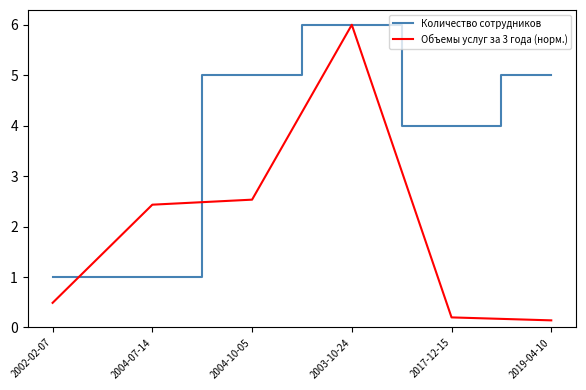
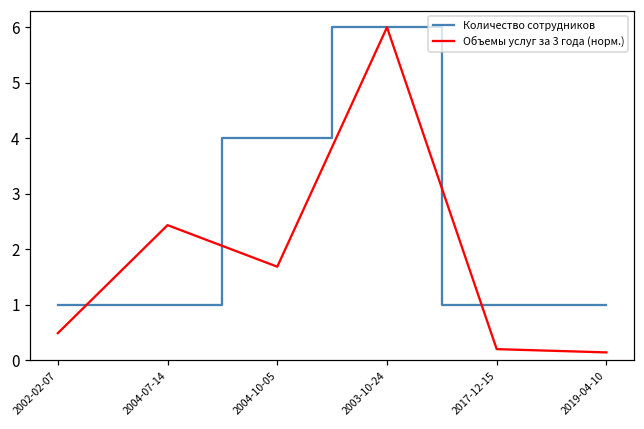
  {
    "Количество сотрудников": {
      "2002-02-07": 1,
      "2004-07-14": 1,
-     "2004-10-05": 5,
-     "2017-12-15": 4,
-     "2019-04-10": 5
+     "2004-10-05": 4,
+     "2017-12-15": 1,
+     "2019-04-10": 1
    },
    "Объемы услуг за 3 года (норм.)": {
      "2002-02-07": 0.5,
      "2004-07-14": 2.4,
-     "2004-10-05": 2.5,
+     "2004-10-05": 1.7,
      "2017-12-15": 0.2,
      "2019-04-10": 0.1
    }
  }
